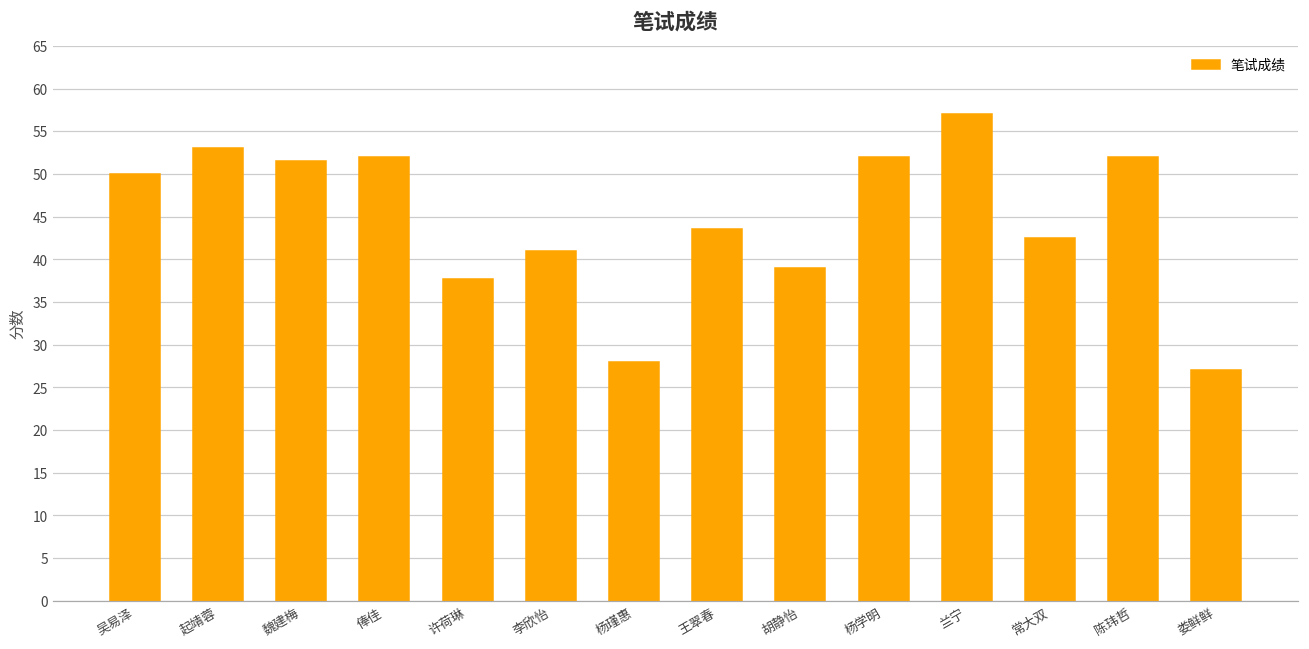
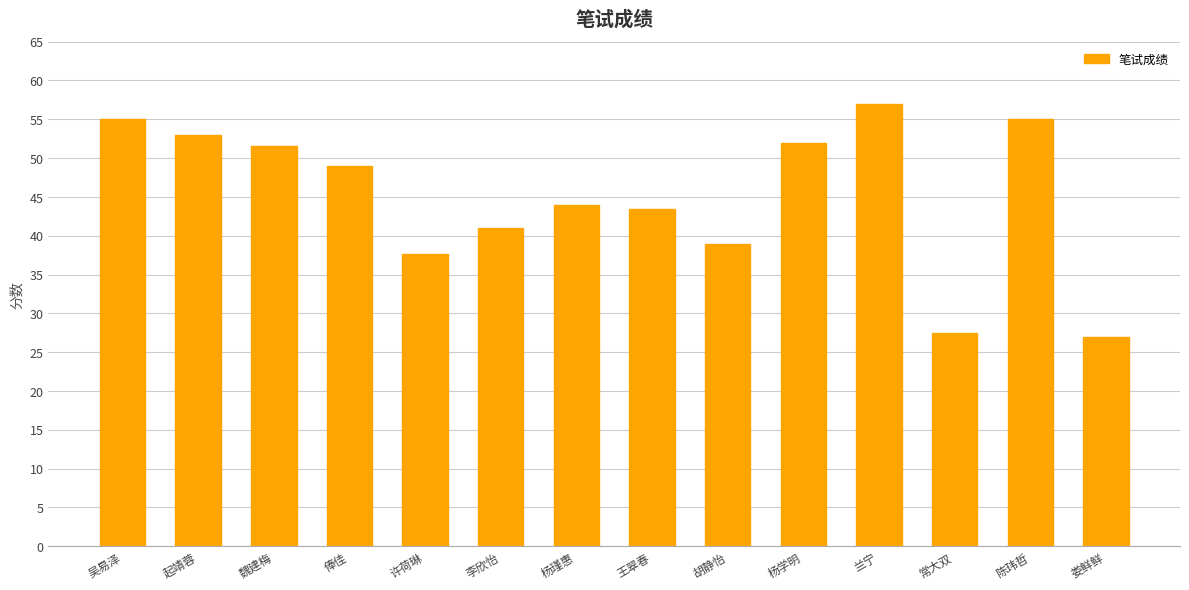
  {
-   "吴易泽": 50,
+   "吴易泽": 55,
    "起靖蓉": 53,
    "魏建梅": 52,
-   "俸佳": 52,
+   "俸佳": 49,
    "许荷琳": 38,
    "李欣怡": 41,
-   "杨瑾惠": 28,
+   "杨瑾惠": 44,
    "王翠春": 44,
    "胡静怡": 39,
    "杨学明": 52,
    "兰宁": 57,
-   "常大双": 43,
-   "陈玮哲": 52,
+   "常大双": 28,
+   "陈玮哲": 55,
    "娄鲜鲜": 27
  }
